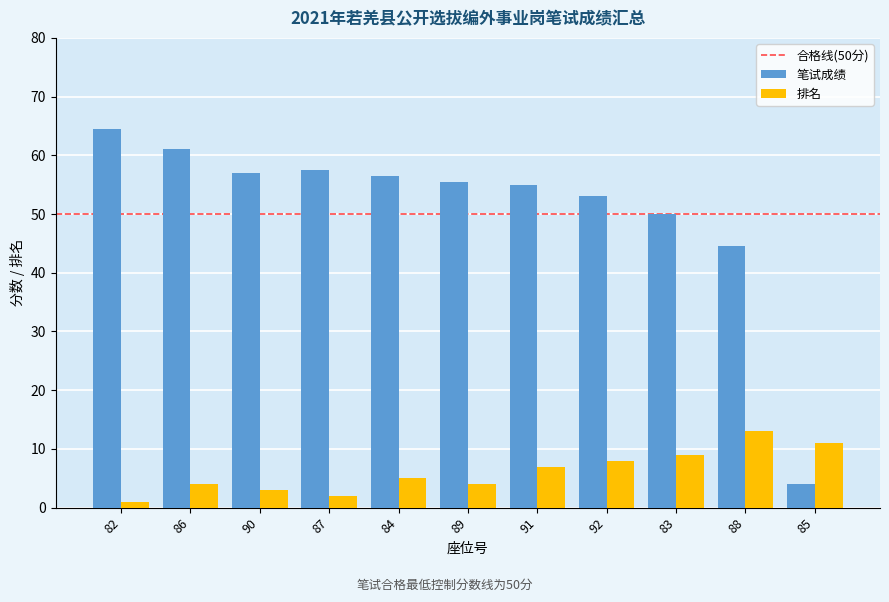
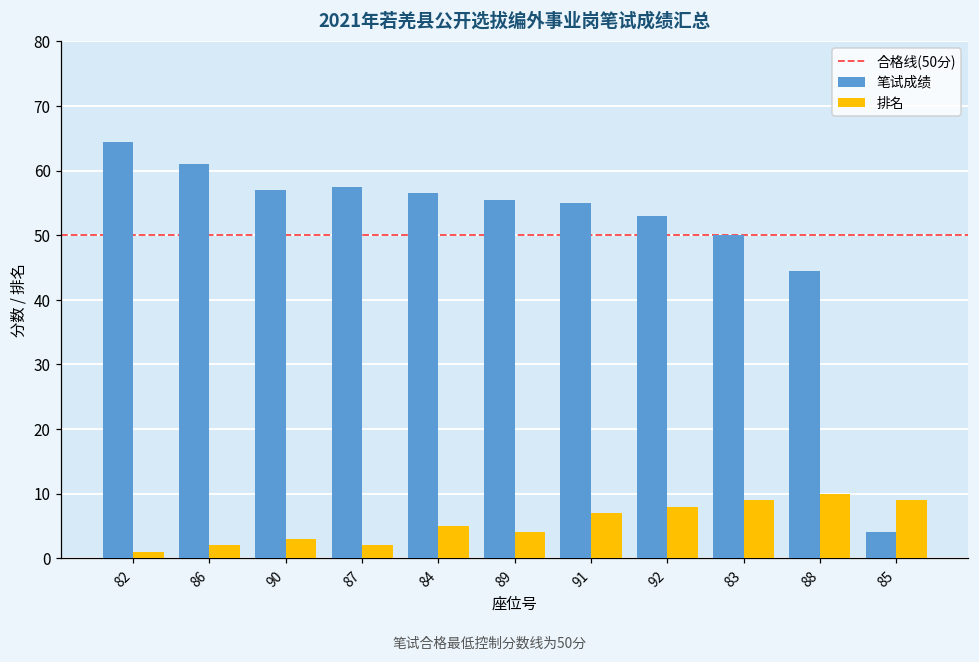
  {
    "笔试成绩": {
      "82": 65,
      "86": 61,
      "90": 57,
      "87": 58,
      "84": 57,
      "89": 56,
      "91": 55,
      "92": 53,
      "83": 50,
      "88": 45,
      "85": 4
    },
    "排名": {
      "82": 1,
-     "86": 4,
+     "86": 2,
      "90": 3,
      "87": 2,
      "84": 5,
      "89": 4,
      "91": 7,
      "92": 8,
      "83": 9,
-     "88": 13,
-     "85": 11
+     "88": 10,
+     "85": 9
    }
  }
